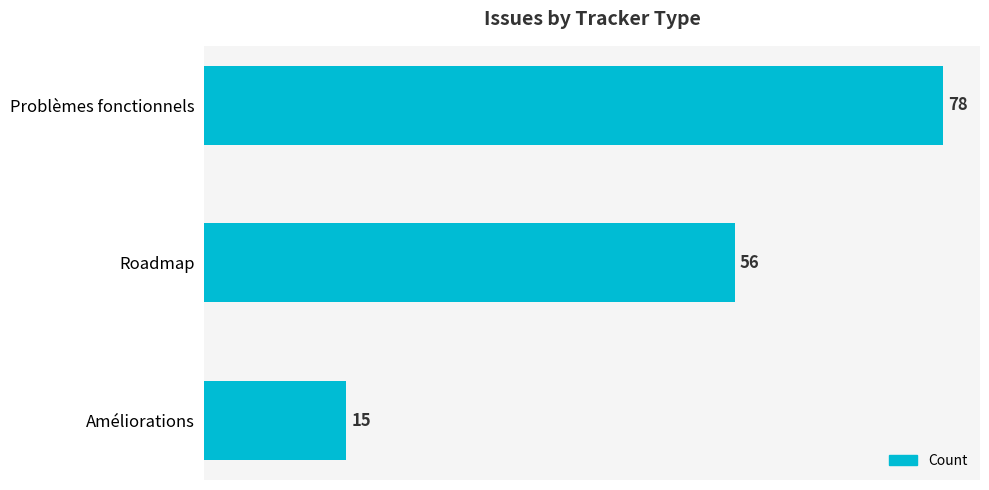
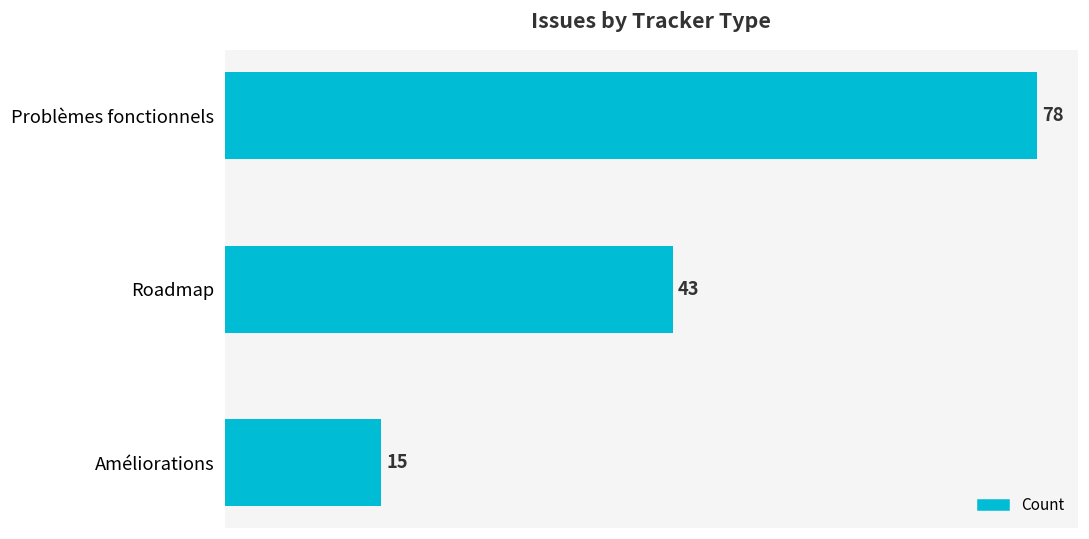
  {
    "Problèmes fonctionnels": 78,
-   "Roadmap": 56,
+   "Roadmap": 43,
    "Améliorations": 15
  }
